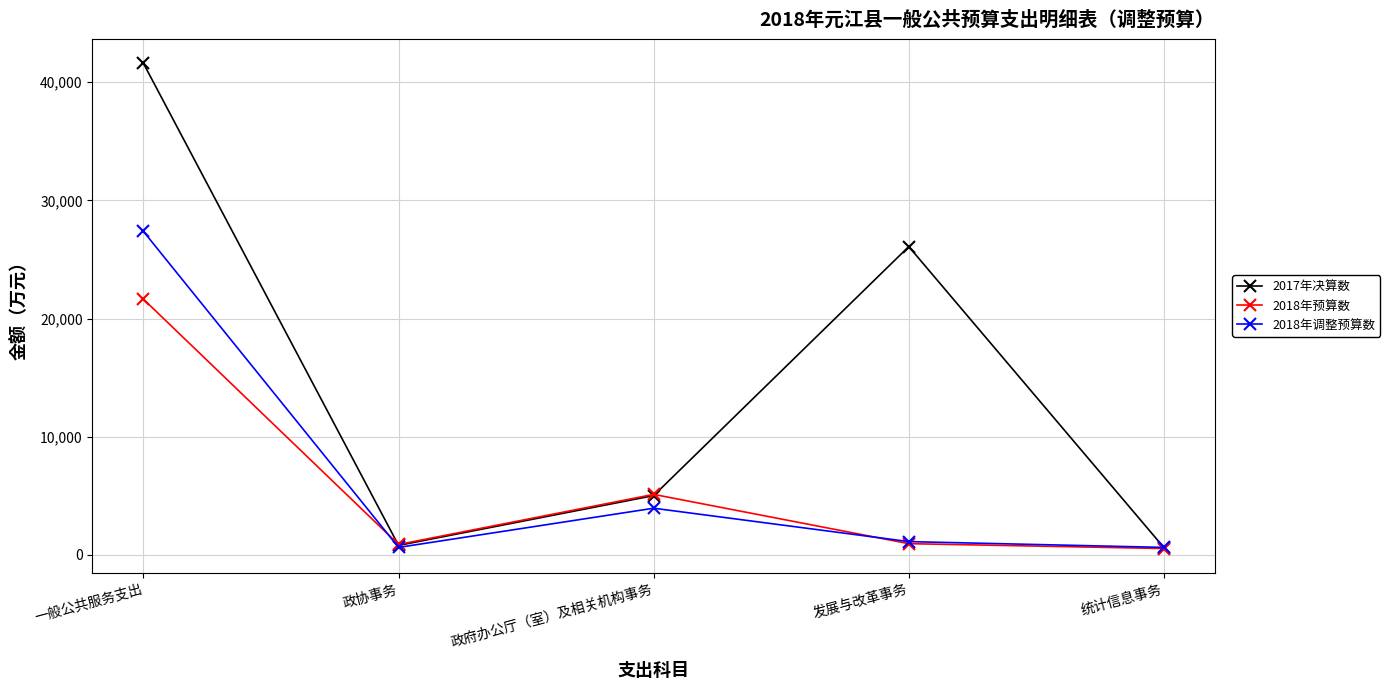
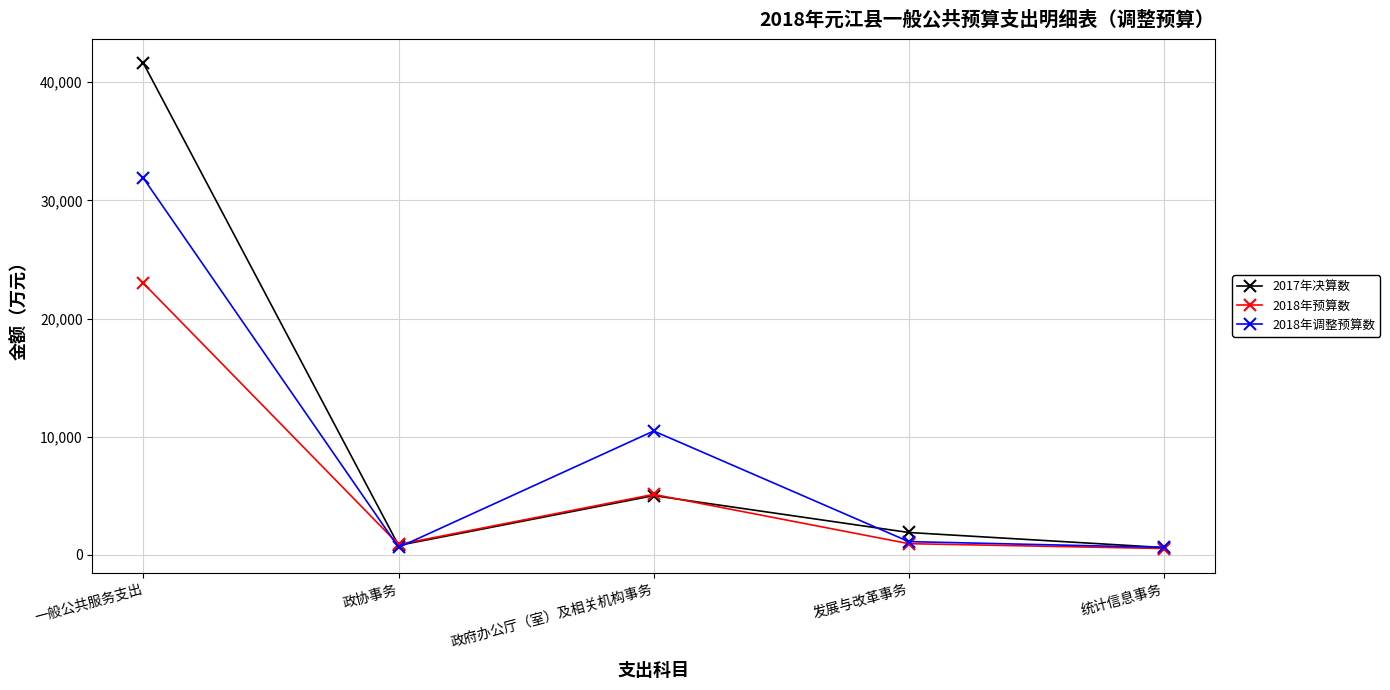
  {
    "2017年决算数": {
      "一般公共服务支出": "41,600",
-     "发展与改革事务": "26,100"
+     "发展与改革事务": "1,900"
    },
    "2018年预算数": {
-     "一般公共服务支出": "21,600"
+     "一般公共服务支出": "23,000"
    },
    "2018年调整预算数": {
-     "一般公共服务支出": "27,400",
-     "政府办公厅（室）及相关机构事务": "4,000"
+     "一般公共服务支出": "31,900",
+     "政府办公厅（室）及相关机构事务": "10,500"
    }
  }
